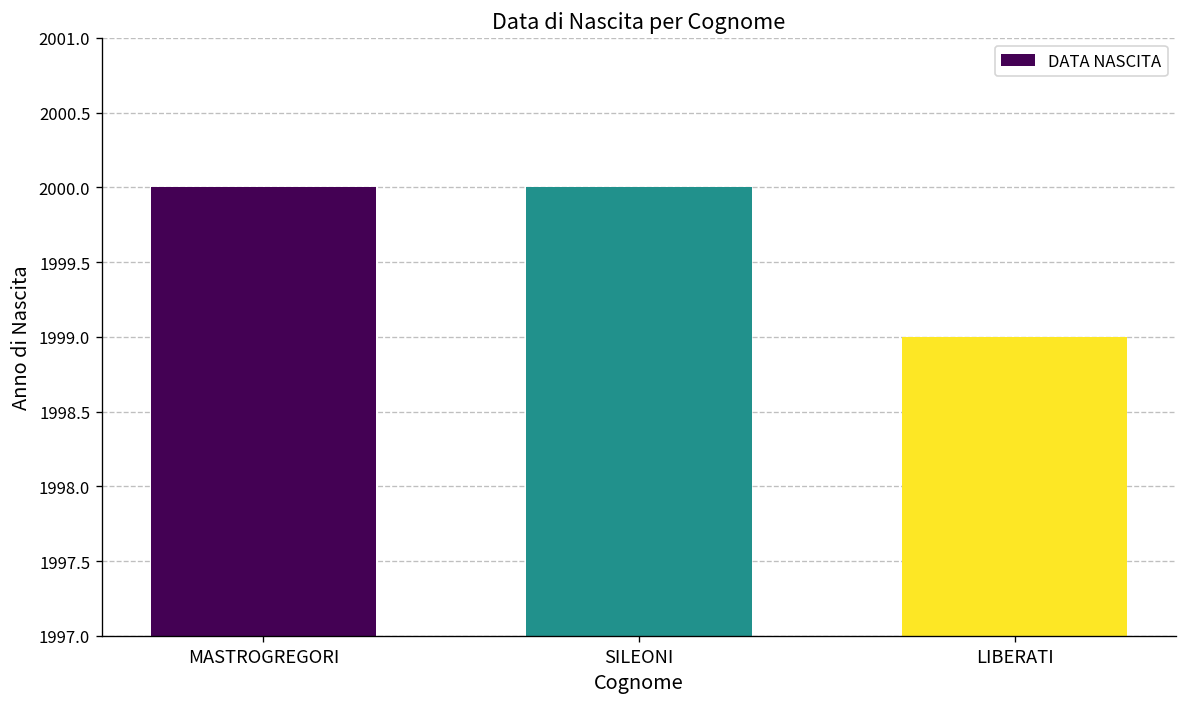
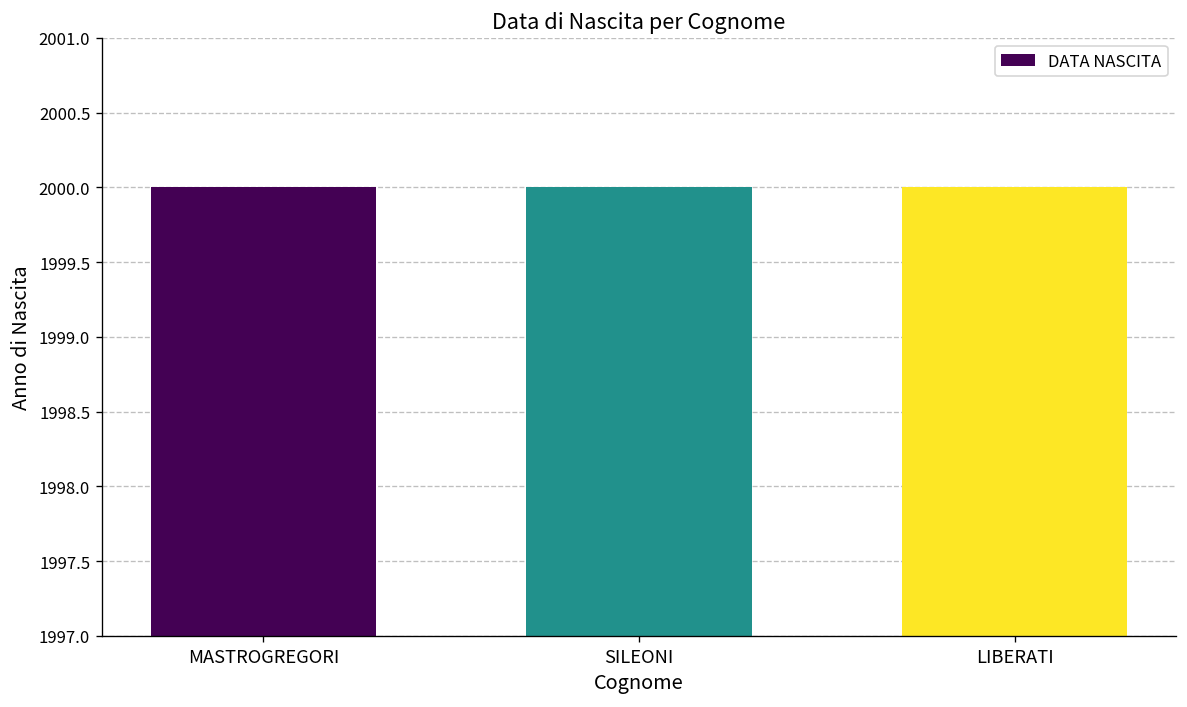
  {
    "MASTROGREGORI": 2000,
    "SILEONI": 2000,
-   "LIBERATI": 1999
+   "LIBERATI": 2000
  }
